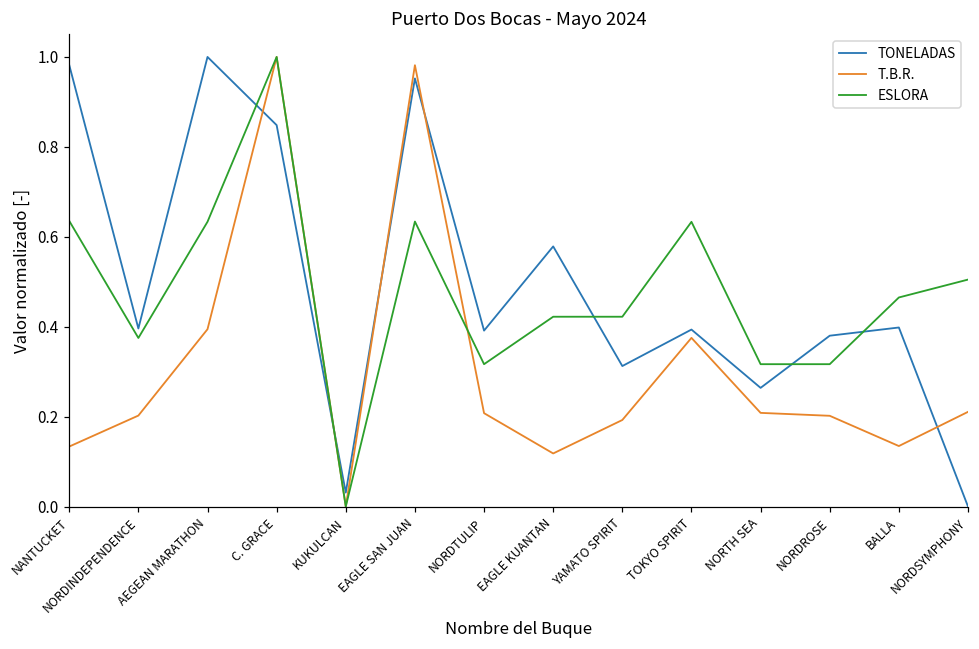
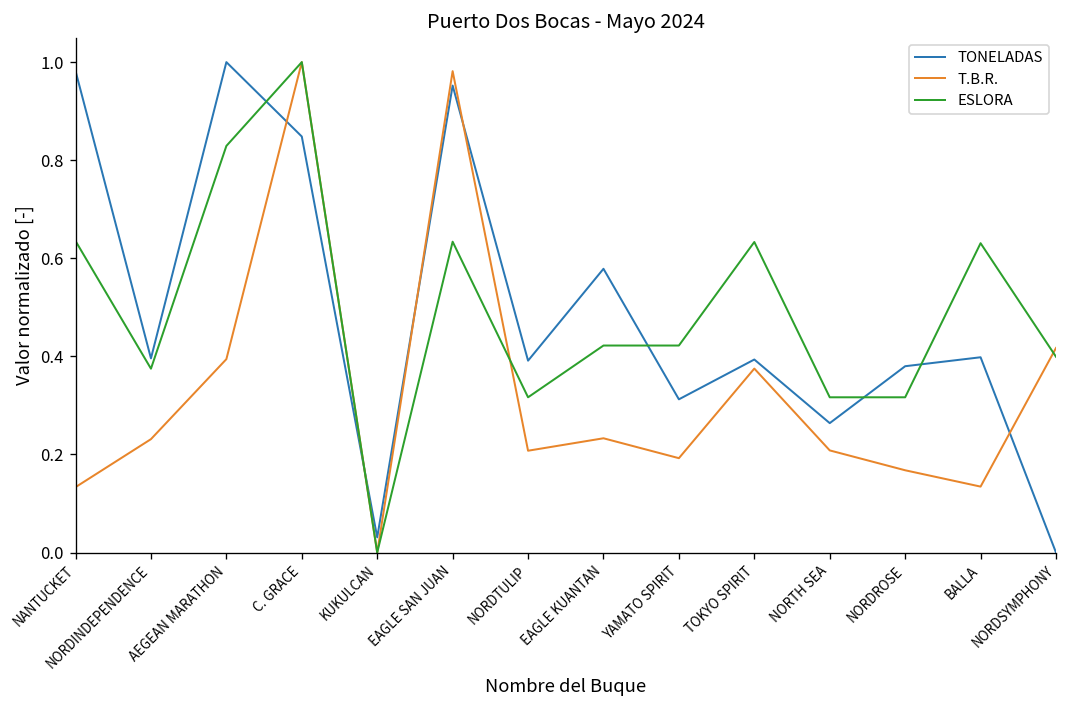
  {
    "TONELADAS": {
      "NANTUCKET": 0.98,
      "NORDINDEPENDENCE": 0.40,
      "AEGEAN MARATHON": 1.00,
      "C. GRACE": 0.85,
      "KUKULCAN": 0.03,
      "EAGLE SAN JUAN": 0.95,
      "NORDTULIP": 0.39,
      "EAGLE KUANTAN": 0.58,
      "YAMATO SPIRIT": 0.31,
      "TOKYO SPIRIT": 0.39,
      "NORTH SEA": 0.26,
      "NORDROSE": 0.38,
      "BALLA": 0.40,
      "NORDSYMPHONY": 0.00
    },
    "T.B.R.": {
      "NANTUCKET": 0.13,
-     "NORDINDEPENDENCE": 0.20,
+     "NORDINDEPENDENCE": 0.23,
      "AEGEAN MARATHON": 0.39,
      "EAGLE SAN JUAN": 0.98,
      "NORDTULIP": 0.21,
-     "EAGLE KUANTAN": 0.12,
+     "EAGLE KUANTAN": 0.23,
      "YAMATO SPIRIT": 0.19,
      "TOKYO SPIRIT": 0.38,
      "NORTH SEA": 0.21,
-     "NORDROSE": 0.20,
+     "NORDROSE": 0.17,
      "BALLA": 0.13,
-     "NORDSYMPHONY": 0.21
+     "NORDSYMPHONY": 0.42
    },
    "ESLORA": {
      "NANTUCKET": 0.64,
      "NORDINDEPENDENCE": 0.37,
-     "AEGEAN MARATHON": 0.63,
+     "AEGEAN MARATHON": 0.83,
      "EAGLE SAN JUAN": 0.63,
      "NORDTULIP": 0.32,
      "EAGLE KUANTAN": 0.42,
      "YAMATO SPIRIT": 0.42,
      "TOKYO SPIRIT": 0.63,
      "NORTH SEA": 0.32,
      "NORDROSE": 0.32,
-     "BALLA": 0.47,
-     "NORDSYMPHONY": 0.50
+     "BALLA": 0.63,
+     "NORDSYMPHONY": 0.40
    }
  }
